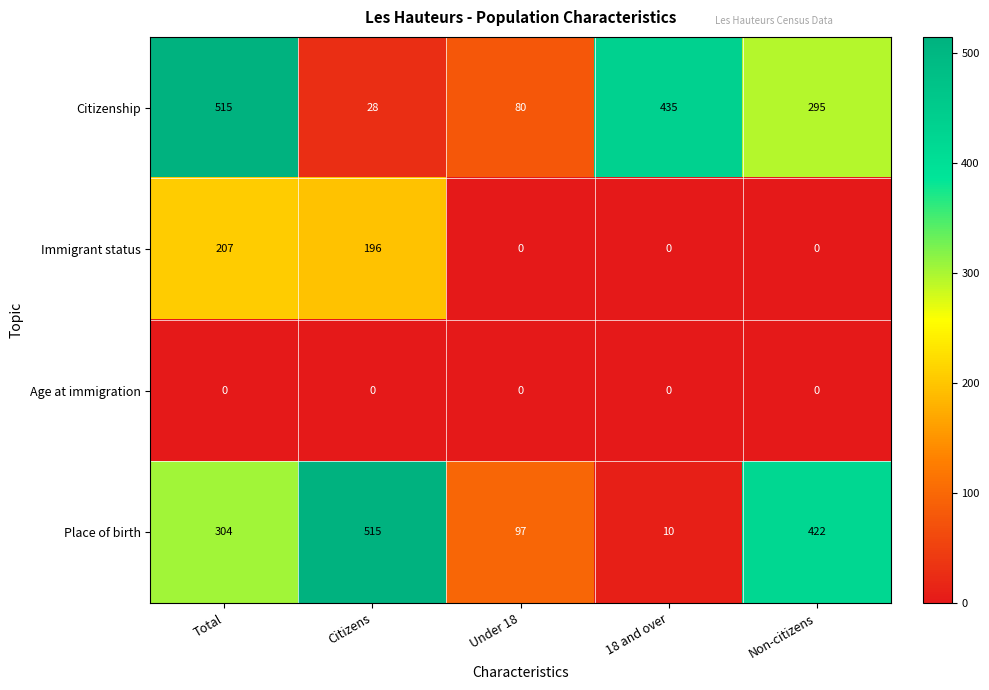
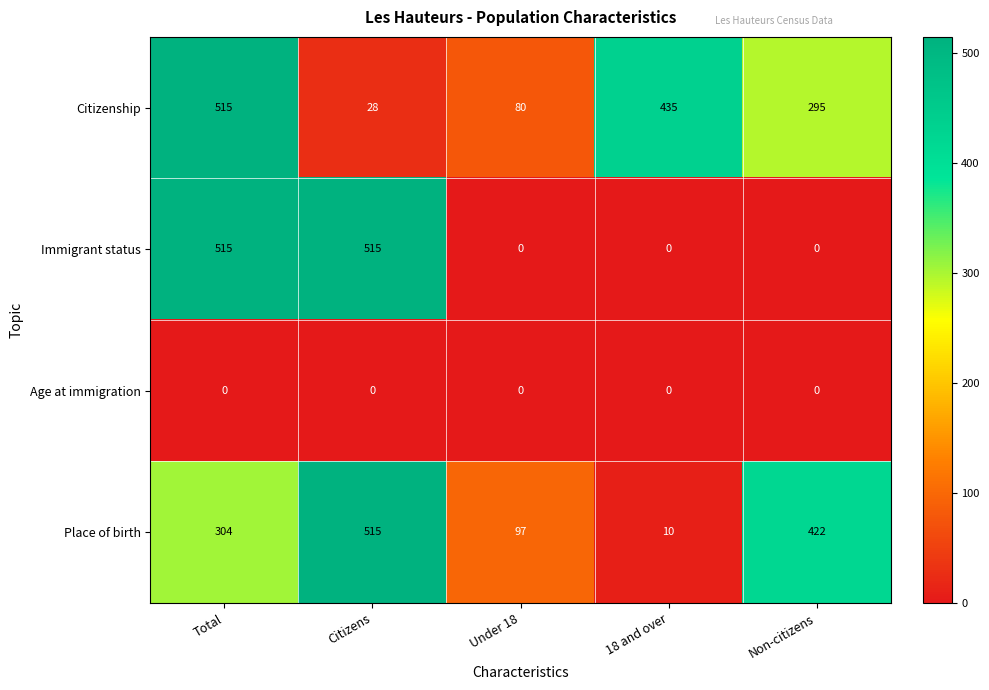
  {
    "Citizenship": {
      "Total": 515,
      "Citizens": 28,
      "Under 18": 80,
      "18 and over": 435,
      "Non-citizens": 295
    },
    "Immigrant status": {
-     "Total": 207,
-     "Citizens": 196,
+     "Total": 515,
+     "Citizens": 515,
      "Under 18": 0,
      "18 and over": 0,
      "Non-citizens": 0
    },
    "Age at immigration": {
      "Total": 0,
      "Citizens": 0,
      "Under 18": 0,
      "18 and over": 0,
      "Non-citizens": 0
    },
    "Place of birth": {
      "Total": 304,
      "Citizens": 515,
      "Under 18": 97,
      "18 and over": 10,
      "Non-citizens": 422
    }
  }
